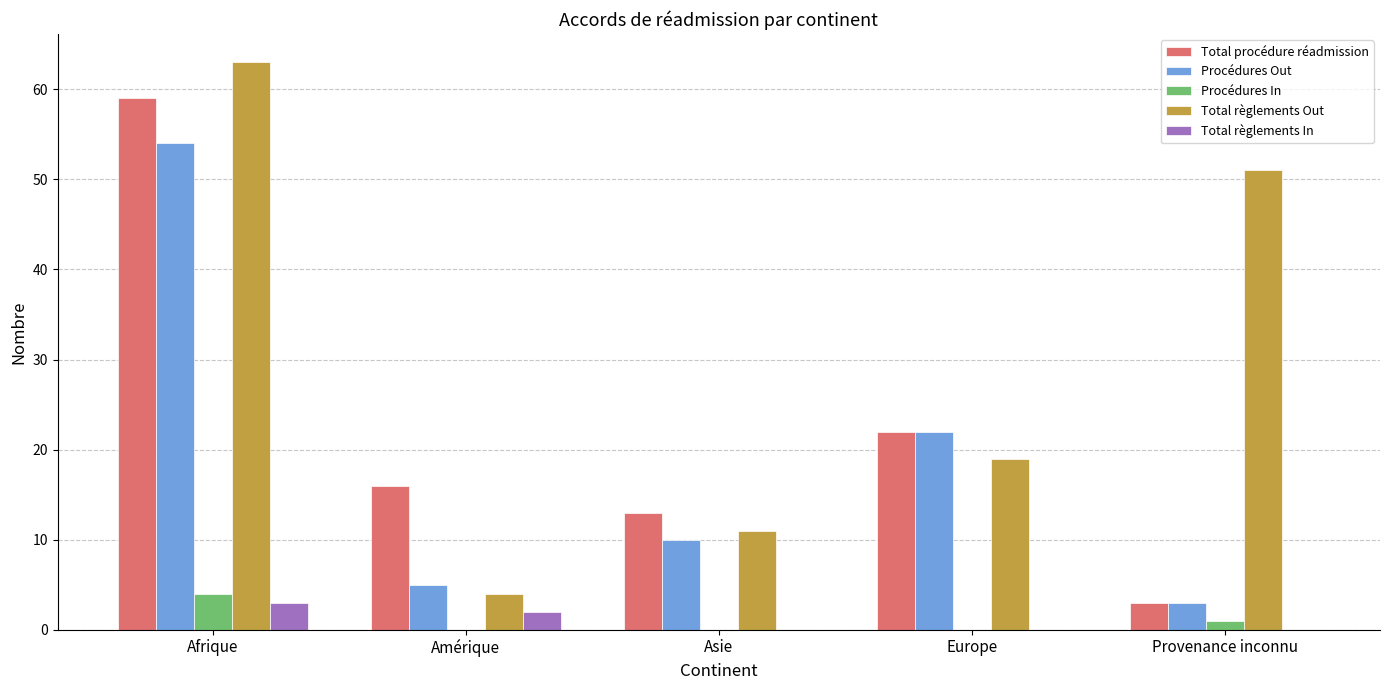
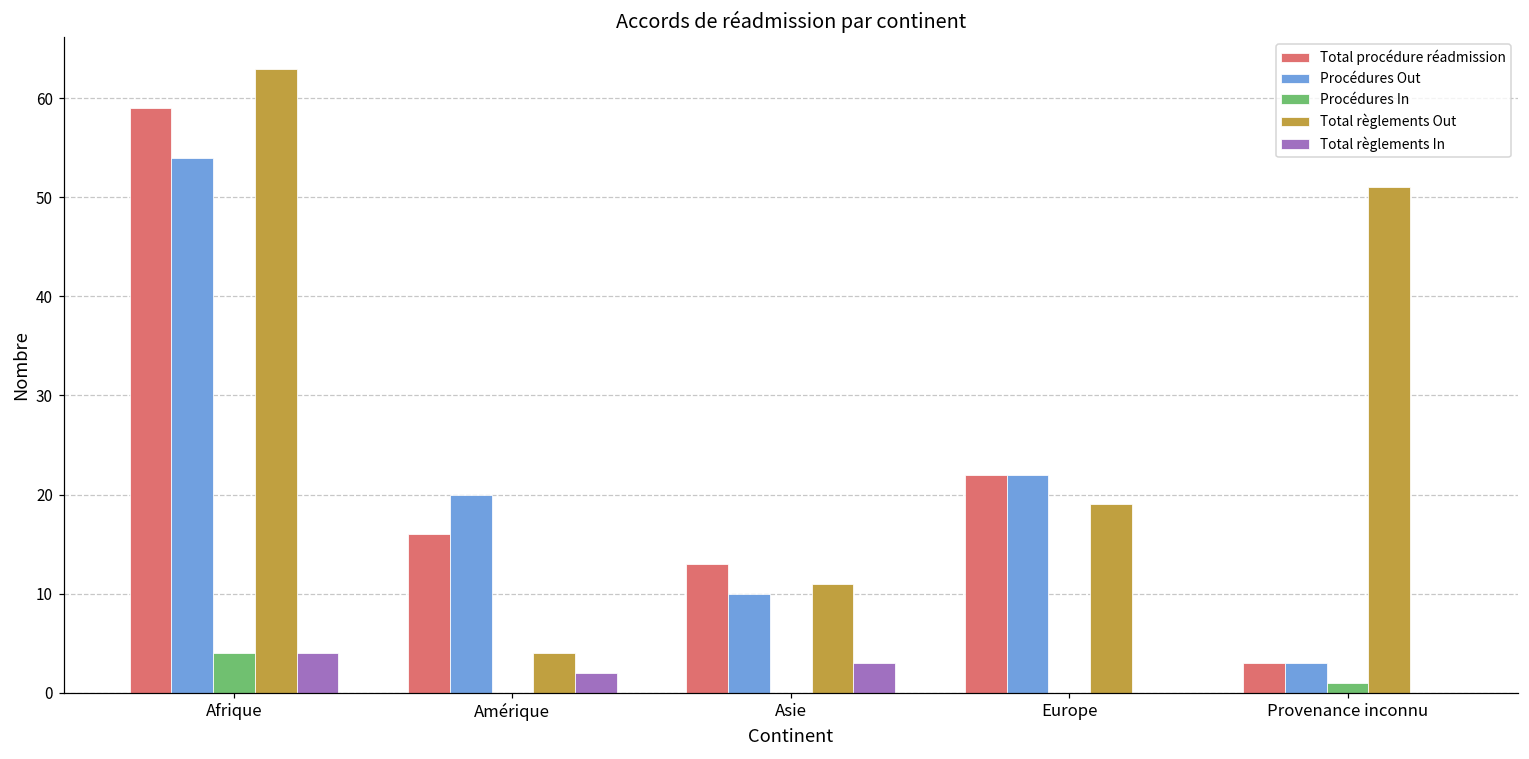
  {
    "Total procédure réadmission": {
      "Afrique": 59,
      "Amérique": 16,
      "Asie": 13,
      "Europe": 22,
      "Provenance inconnu": 3
    },
    "Procédures Out": {
      "Afrique": 54,
-     "Amérique": 5,
+     "Amérique": 20,
      "Asie": 10,
      "Europe": 22,
      "Provenance inconnu": 3
    },
    "Procédures In": {
      "Afrique": 4,
      "Amérique": 0,
      "Asie": 0,
      "Europe": 0,
      "Provenance inconnu": 1
    },
    "Total règlements Out": {
      "Afrique": 63,
      "Amérique": 4,
      "Asie": 11,
      "Europe": 19,
      "Provenance inconnu": 51
    },
    "Total règlements In": {
-     "Afrique": 3,
+     "Afrique": 4,
      "Amérique": 2,
-     "Asie": 0,
+     "Asie": 3,
      "Europe": 0,
      "Provenance inconnu": 0
    }
  }
